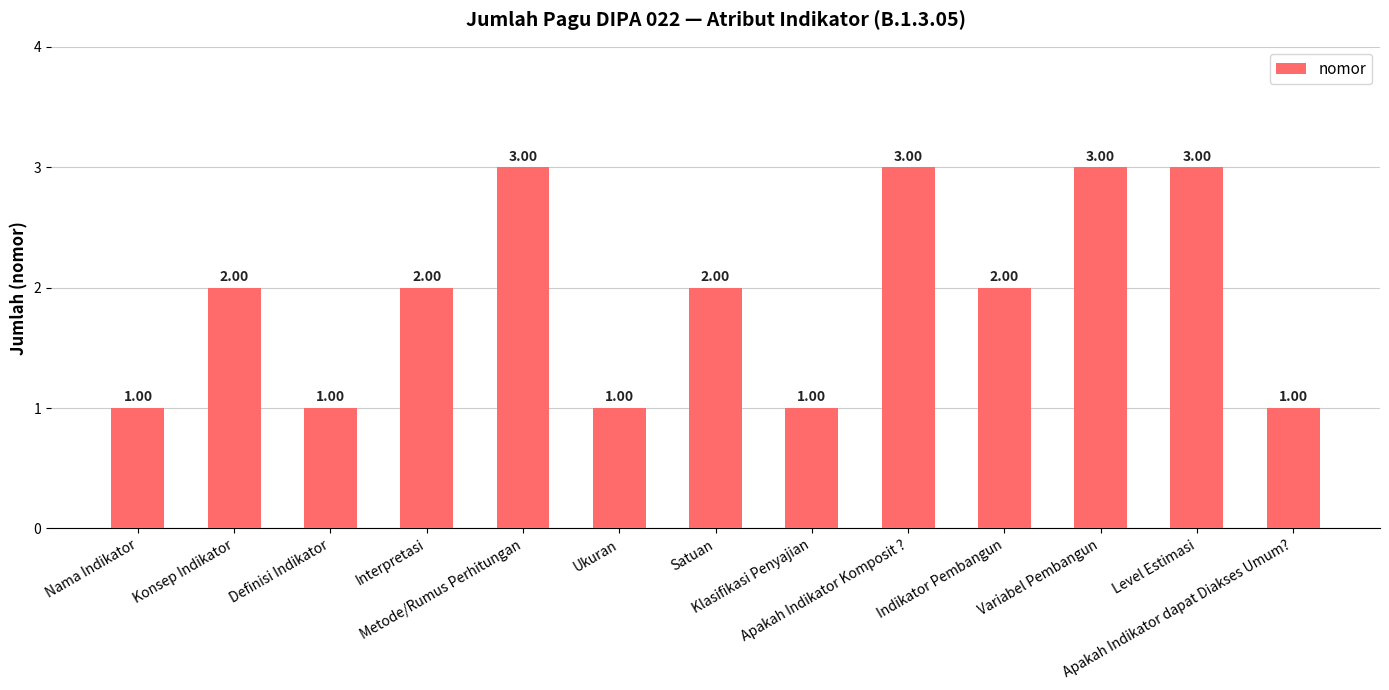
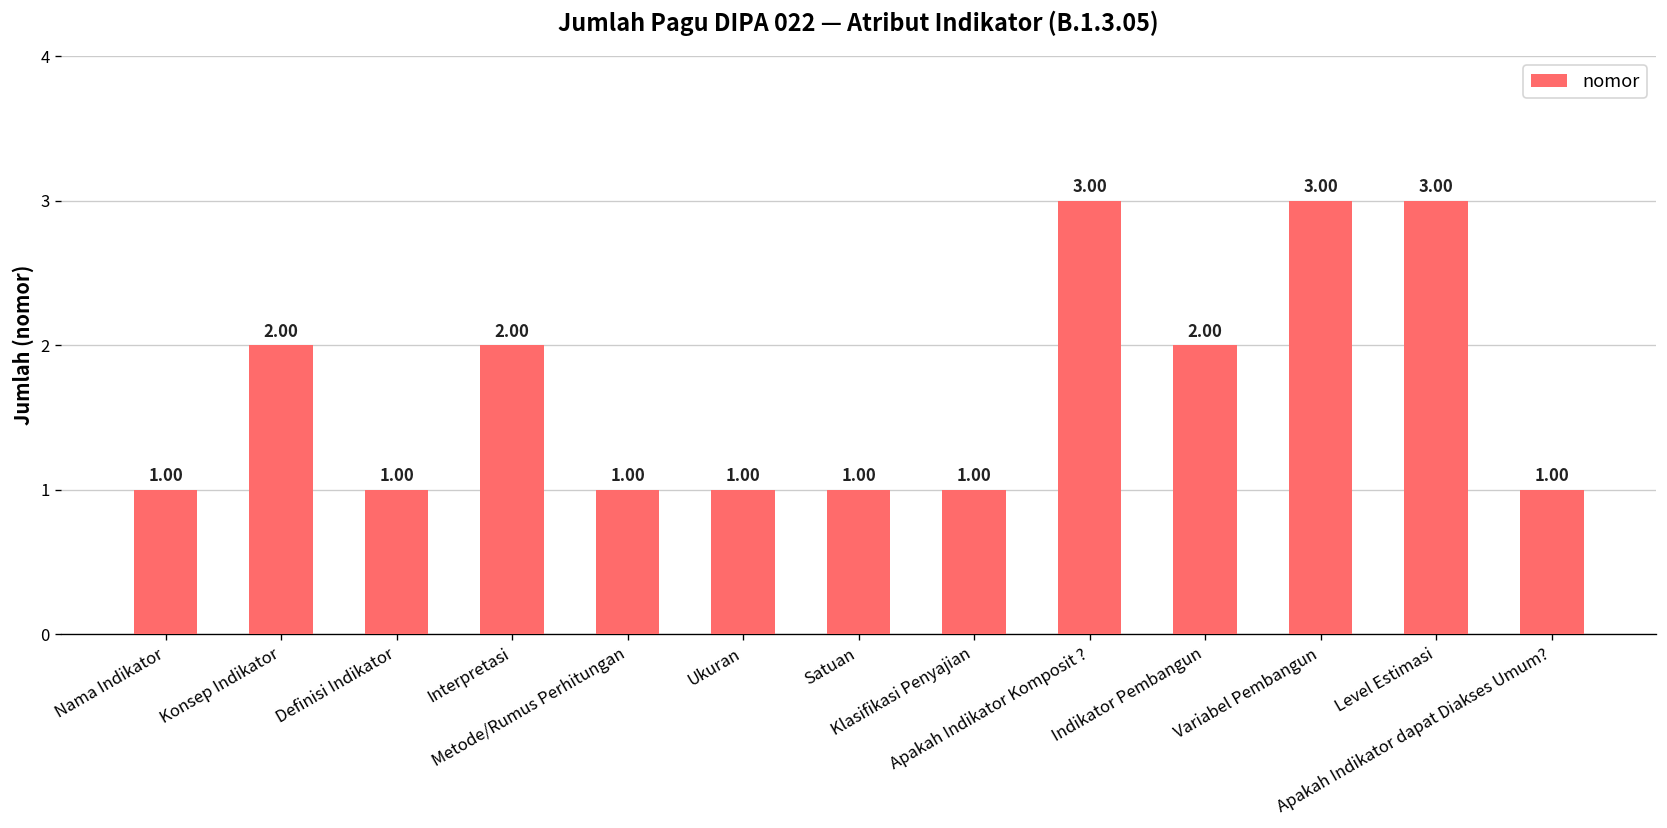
  {
    "Nama Indikator": 1.00,
    "Konsep Indikator": 2.00,
    "Definisi Indikator": 1.00,
    "Interpretasi": 2.00,
-   "Metode/Rumus Perhitungan": 3.00,
+   "Metode/Rumus Perhitungan": 1.00,
    "Ukuran": 1.00,
-   "Satuan": 2.00,
+   "Satuan": 1.00,
    "Klasifikasi Penyajian": 1.00,
    "Apakah Indikator Komposit ?": 3.00,
    "Indikator Pembangun": 2.00,
    "Variabel Pembangun": 3.00,
    "Level Estimasi": 3.00,
    "Apakah Indikator dapat Diakses Umum?": 1.00
  }
